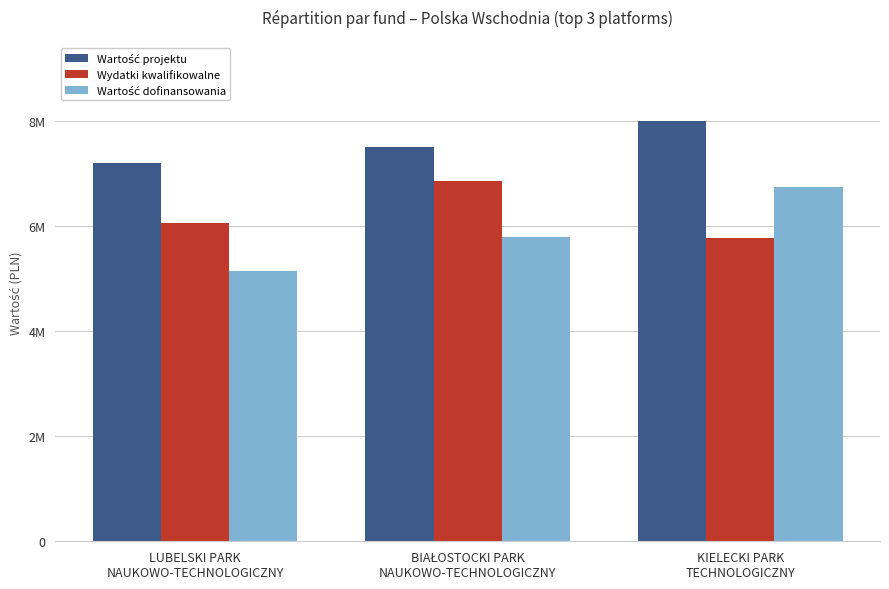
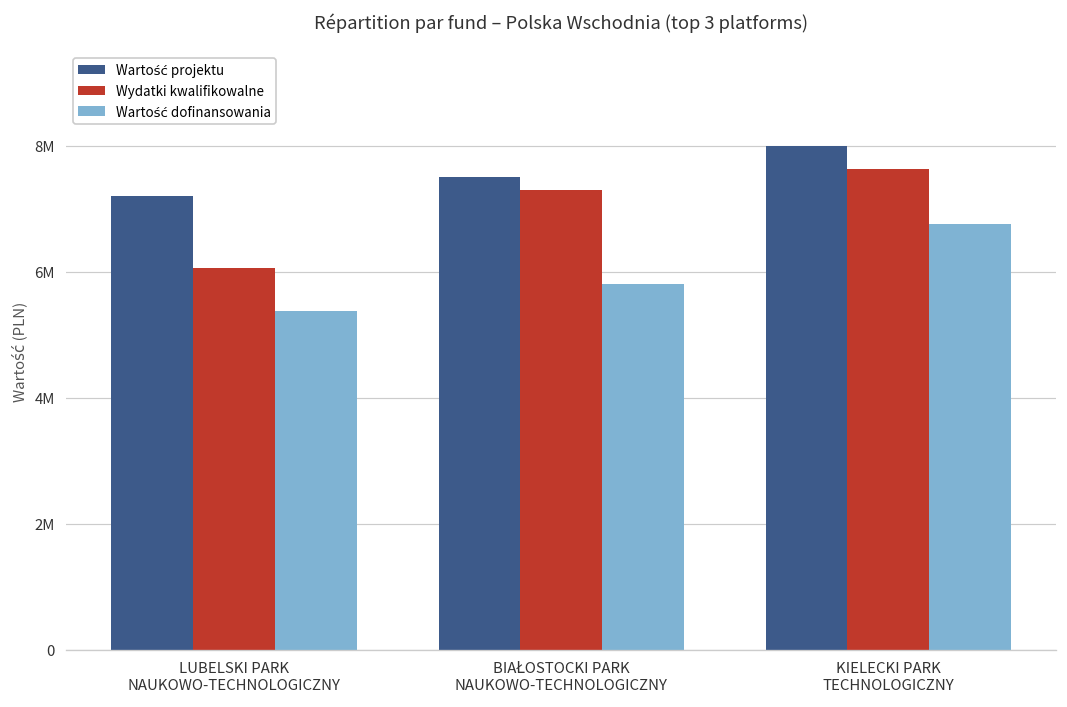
  {
    "Wartość projektu": {
      "LUBELSKI PARK NAUKOWO-TECHNOLOGICZNY": 7200000,
      "BIAŁOSTOCKI PARK NAUKOWO-TECHNOLOGICZNY": 7500000,
      "KIELECKI PARK TECHNOLOGICZNY": 8000000
    },
    "Wydatki kwalifikowalne": {
      "LUBELSKI PARK NAUKOWO-TECHNOLOGICZNY": 6100000,
-     "BIAŁOSTOCKI PARK NAUKOWO-TECHNOLOGICZNY": 6900000,
-     "KIELECKI PARK TECHNOLOGICZNY": 5800000
+     "BIAŁOSTOCKI PARK NAUKOWO-TECHNOLOGICZNY": 7300000,
+     "KIELECKI PARK TECHNOLOGICZNY": 7600000
    },
    "Wartość dofinansowania": {
-     "LUBELSKI PARK NAUKOWO-TECHNOLOGICZNY": 5200000,
+     "LUBELSKI PARK NAUKOWO-TECHNOLOGICZNY": 5400000,
      "BIAŁOSTOCKI PARK NAUKOWO-TECHNOLOGICZNY": 5800000,
      "KIELECKI PARK TECHNOLOGICZNY": 6800000
    }
  }
